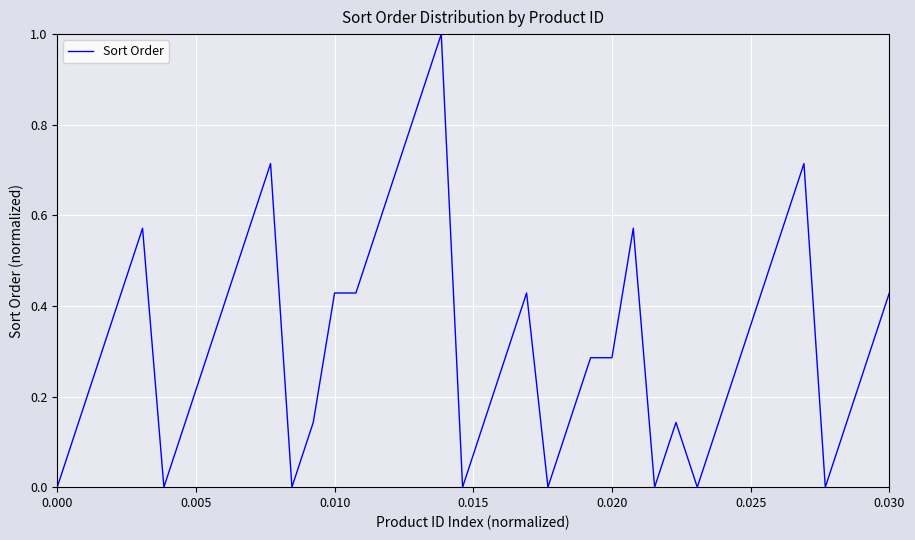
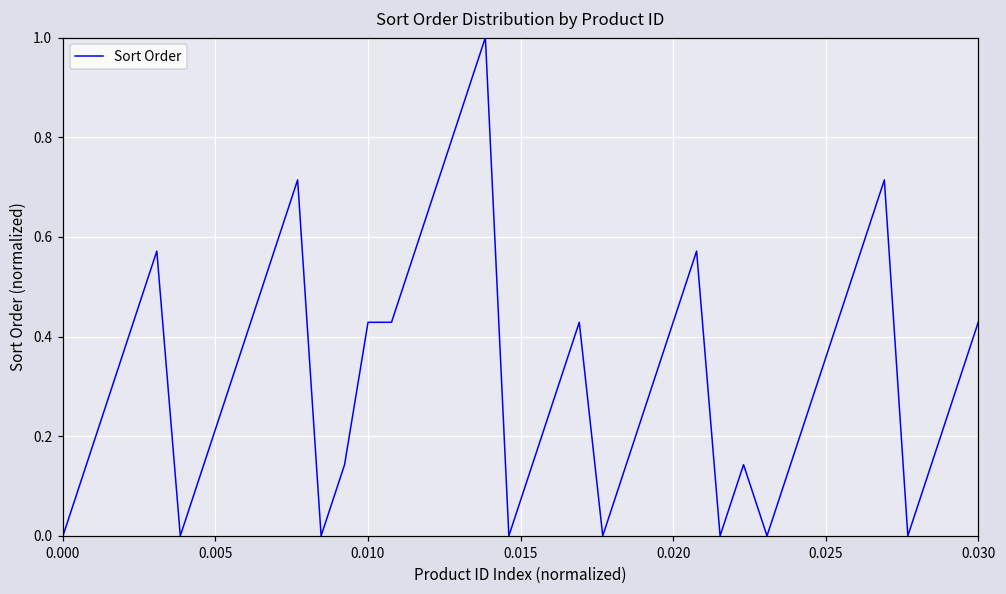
  {
    "0.000": 0.00,
    "0.010": 0.43,
-   "0.020": 0.29,
+   "0.020": 0.43,
    "0.030": 0.43
  }
